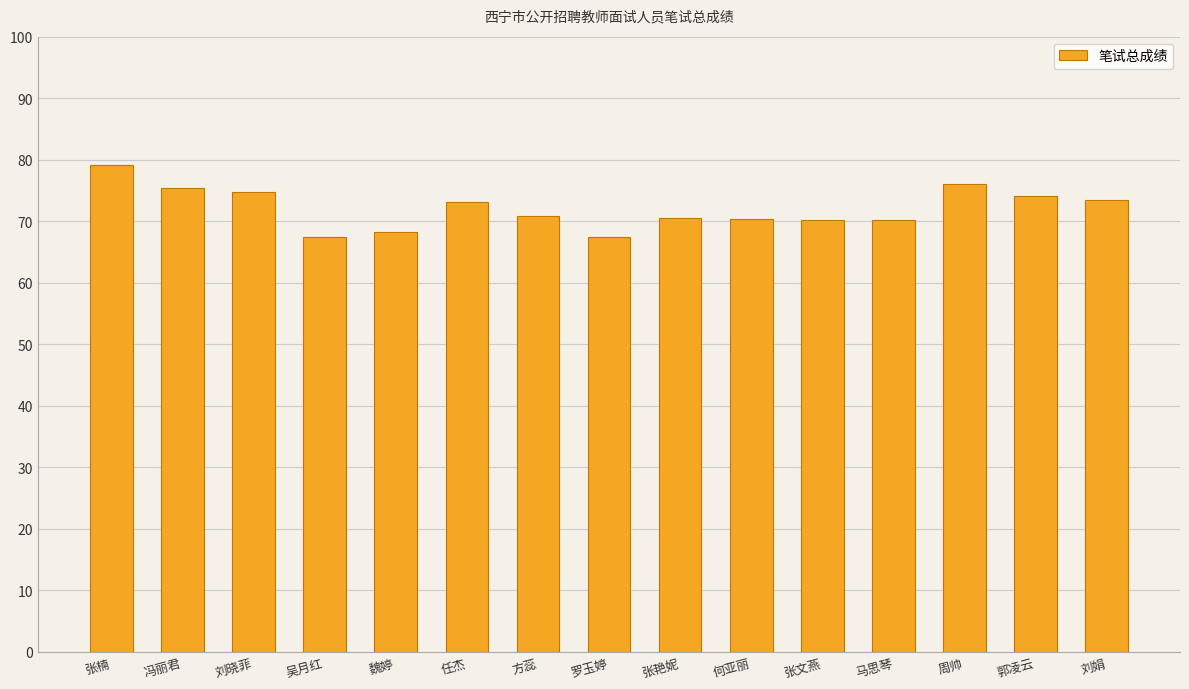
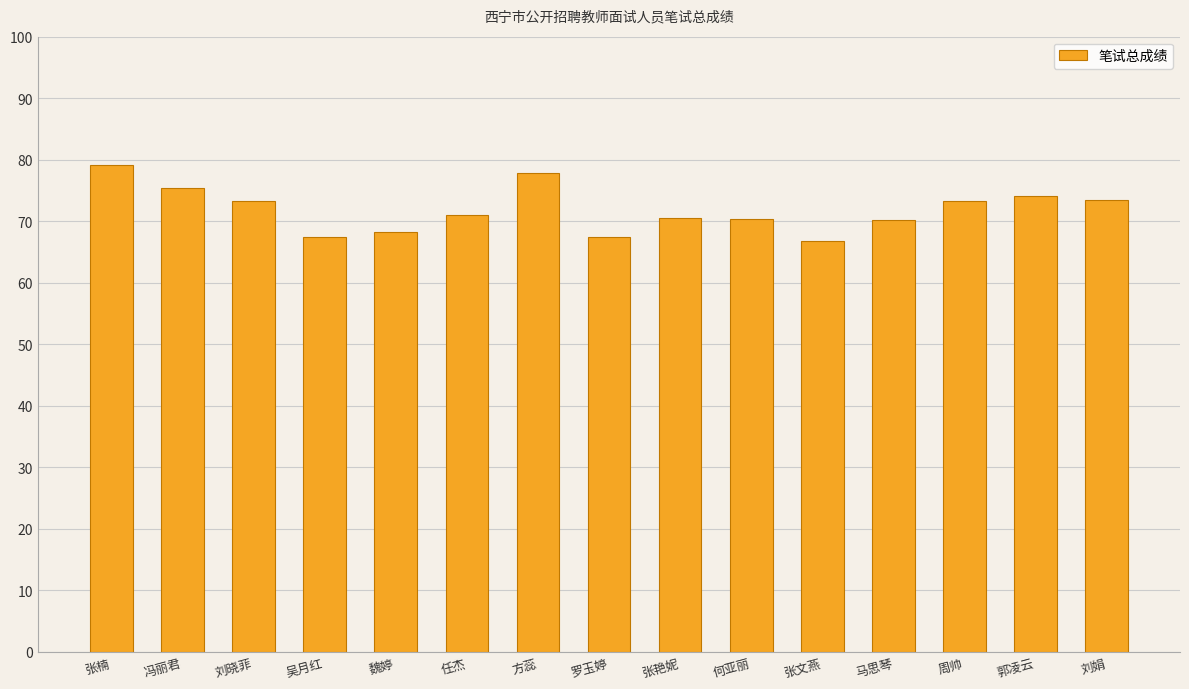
  {
    "张楠": 79,
    "冯丽君": 75,
-   "刘晓菲": 75,
+   "刘晓菲": 73,
    "吴月红": 68,
    "魏婷": 68,
-   "任杰": 73,
-   "方蕊": 71,
+   "任杰": 71,
+   "方蕊": 78,
    "罗玉婷": 67,
    "张艳妮": 71,
    "何亚丽": 70,
-   "张文燕": 70,
+   "张文燕": 67,
    "马思琴": 70,
-   "周帅": 76,
+   "周帅": 73,
    "郭凌云": 74,
    "刘娟": 73
  }
